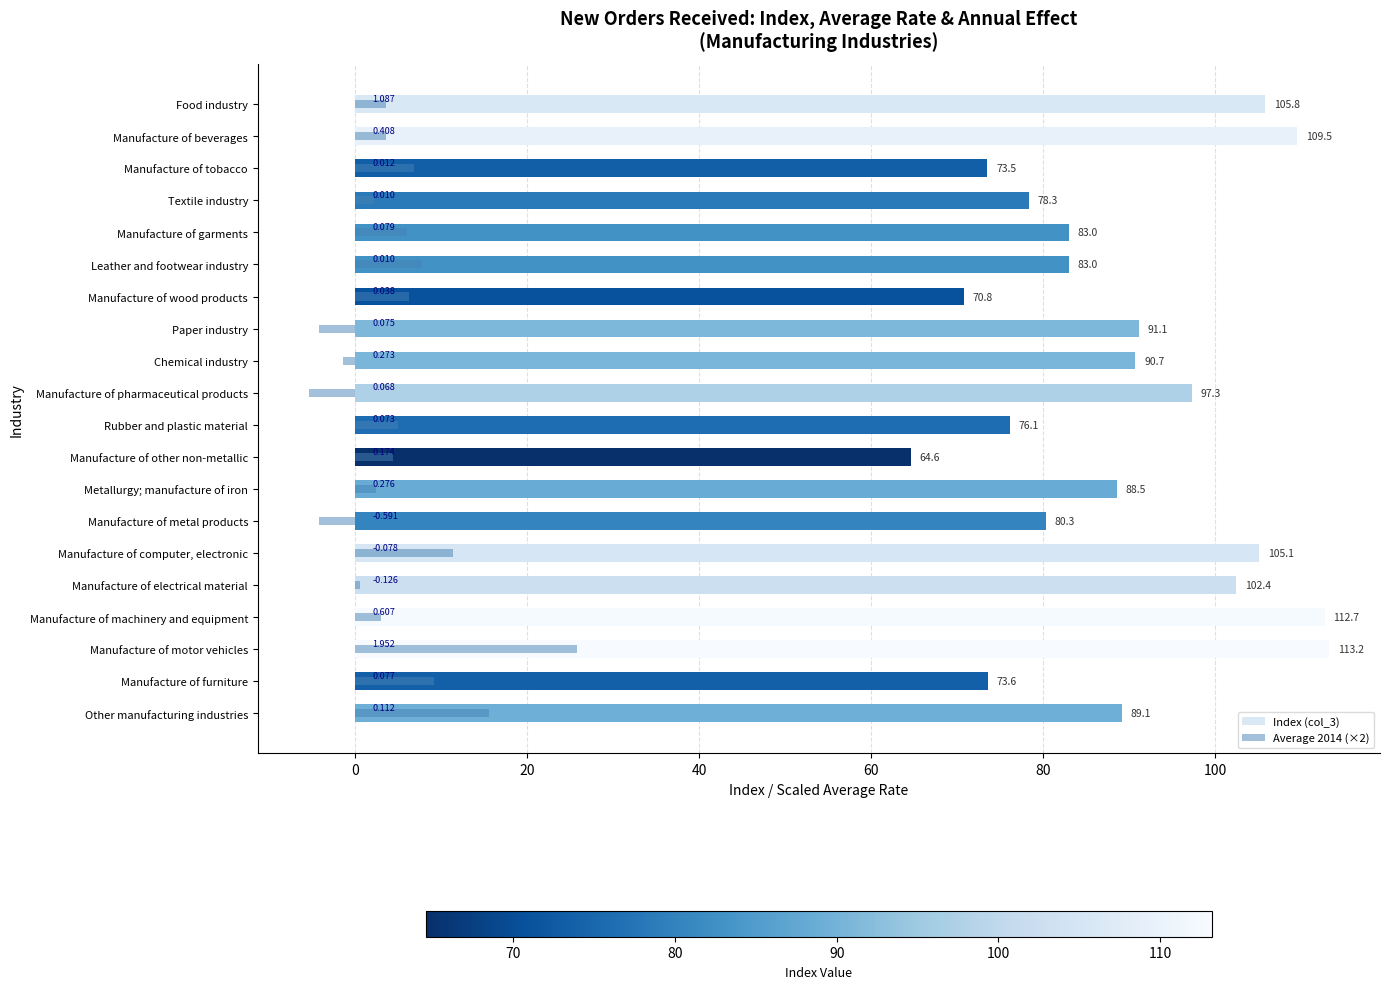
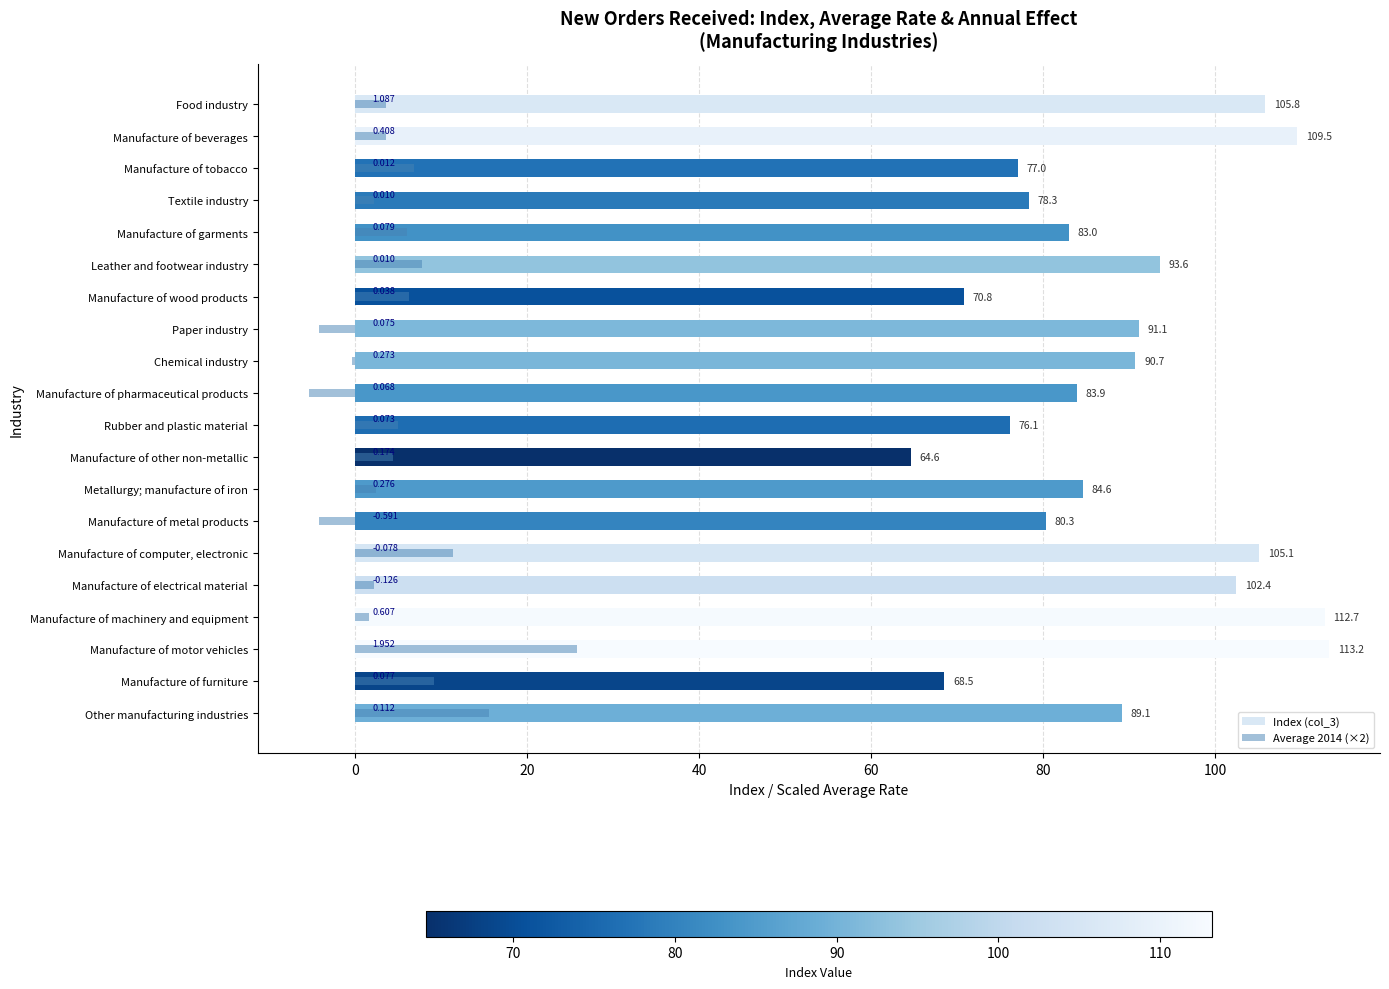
  {
    "Index (col_3)": {
      "Food industry": 105.8,
      "Manufacture of beverages": 109.5,
-     "Manufacture of tobacco": 73.5,
+     "Manufacture of tobacco": 77.0,
      "Textile industry": 78.3,
      "Manufacture of garments": 83.0,
-     "Leather and footwear industry": 83.0,
+     "Leather and footwear industry": 93.6,
      "Manufacture of wood products": 70.8,
      "Paper industry": 91.1,
      "Chemical industry": 90.7,
-     "Manufacture of pharmaceutical products": 97.3,
+     "Manufacture of pharmaceutical products": 83.9,
      "Rubber and plastic material": 76.1,
      "Manufacture of other non-metallic": 64.6,
-     "Metallurgy; manufacture of iron": 88.5,
+     "Metallurgy; manufacture of iron": 84.6,
      "Manufacture of metal products": 80.3,
      "Manufacture of computer, electronic": 105.1,
      "Manufacture of electrical material": 102.4,
      "Manufacture of machinery and equipment": 112.7,
      "Manufacture of motor vehicles": 113.2,
-     "Manufacture of furniture": 73.6,
+     "Manufacture of furniture": 68.5,
      "Other manufacturing industries": 89.1
    },
    "Average 2014 (×2)": {
      "Paper industry": -4,
-     "Chemical industry": -1,
+     "Chemical industry": 0,
      "Manufacture of pharmaceutical products": -5,
      "Manufacture of metal products": -4,
-     "Manufacture of electrical material": 1,
-     "Manufacture of machinery and equipment": 3
+     "Manufacture of electrical material": 2,
+     "Manufacture of machinery and equipment": 2
    }
  }
